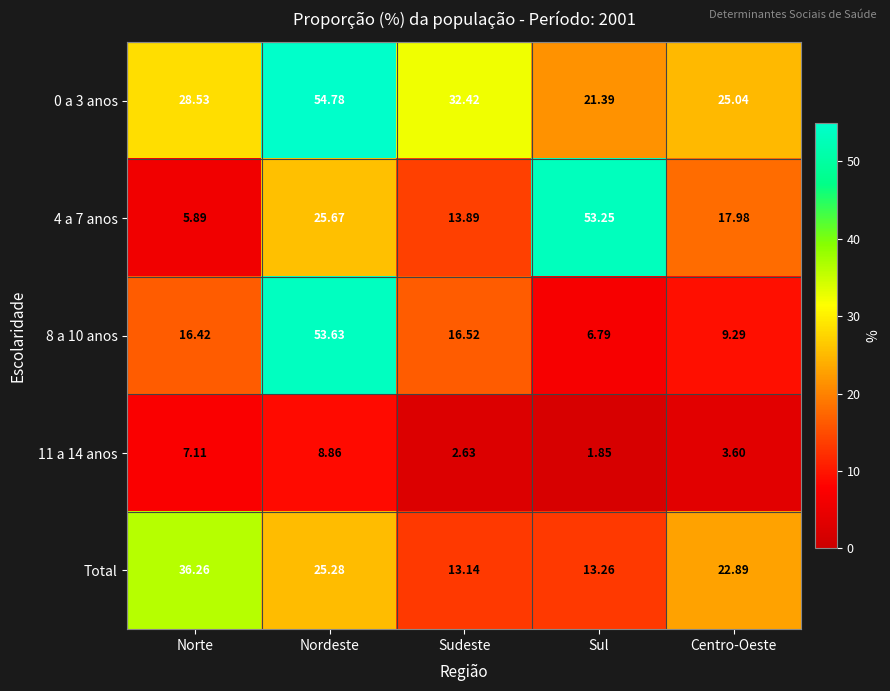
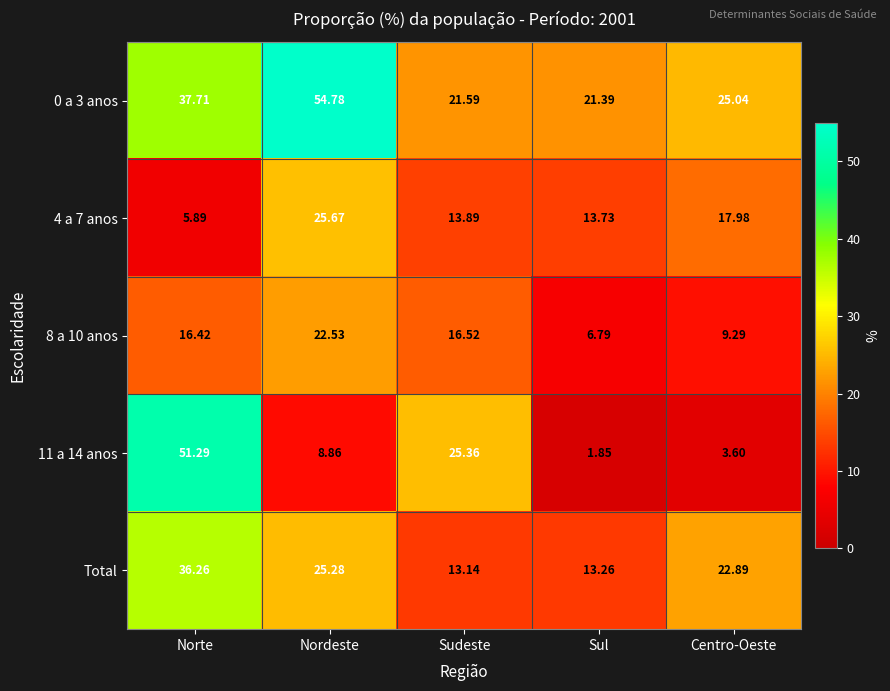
  {
    "0 a 3 anos": {
-     "Norte": 28.53,
+     "Norte": 37.71,
      "Nordeste": 54.78,
-     "Sudeste": 32.42,
+     "Sudeste": 21.59,
      "Sul": 21.39,
      "Centro-Oeste": 25.04
    },
    "4 a 7 anos": {
      "Norte": 5.89,
      "Nordeste": 25.67,
      "Sudeste": 13.89,
-     "Sul": 53.25,
+     "Sul": 13.73,
      "Centro-Oeste": 17.98
    },
    "8 a 10 anos": {
      "Norte": 16.42,
-     "Nordeste": 53.63,
+     "Nordeste": 22.53,
      "Sudeste": 16.52,
      "Sul": 6.79,
      "Centro-Oeste": 9.29
    },
    "11 a 14 anos": {
-     "Norte": 7.11,
+     "Norte": 51.29,
      "Nordeste": 8.86,
-     "Sudeste": 2.63,
+     "Sudeste": 25.36,
      "Sul": 1.85,
      "Centro-Oeste": 3.60
    },
    "Total": {
      "Norte": 36.26,
      "Nordeste": 25.28,
      "Sudeste": 13.14,
      "Sul": 13.26,
      "Centro-Oeste": 22.89
    }
  }
